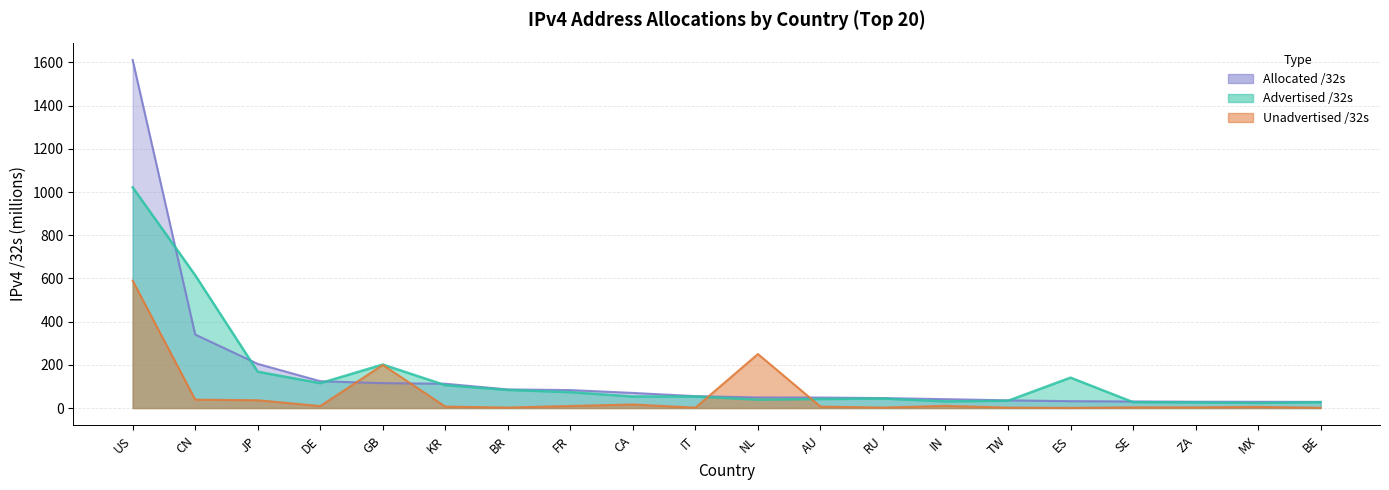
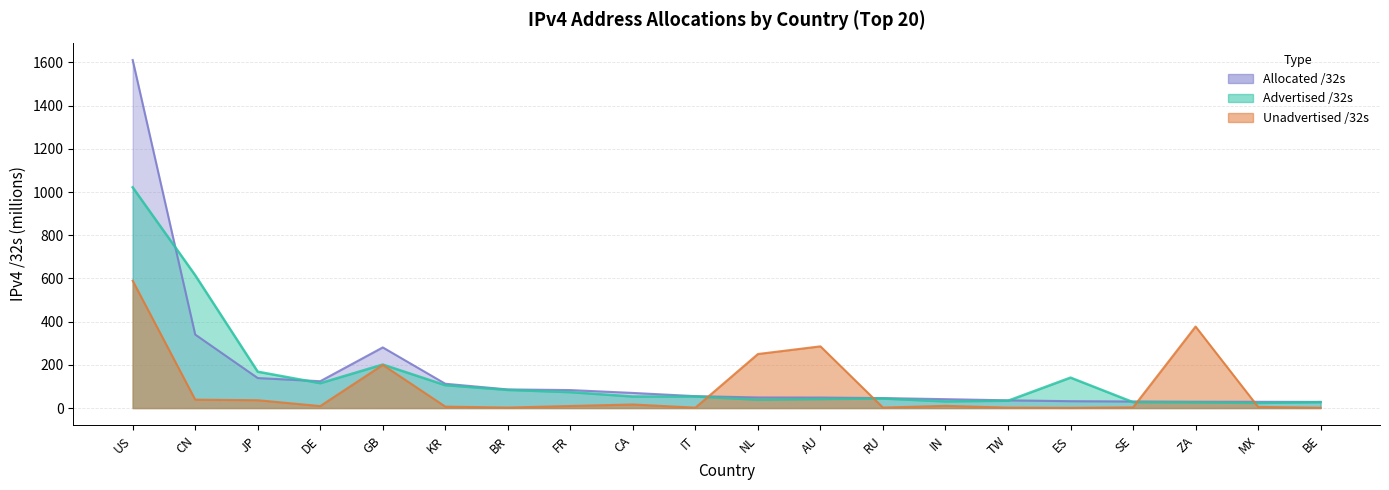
  {
    "Allocated /32s": {
      "US": 1610,
      "CN": 340,
-     "JP": 200,
-     "GB": 120,
+     "JP": 140,
+     "GB": 280,
      "CA": 70,
      "ES": 30
    },
    "Advertised /32s": {
      "US": 1020,
      "CN": 610,
      "JP": 170,
      "CA": 50,
      "ES": 140
    },
    "Unadvertised /32s": {
      "US": 590,
      "CN": 40,
      "JP": 40,
      "DE": 10,
      "KR": 10,
      "BR": 0,
      "FR": 10,
      "CA": 20,
      "IT": 0,
      "NL": 250,
-     "AU": 10,
+     "AU": 290,
      "RU": 0,
      "IN": 10,
      "TW": 0,
      "ES": 0,
      "SE": 0,
-     "ZA": 0,
+     "ZA": 380,
      "MX": 10,
      "BE": 0
    }
  }
